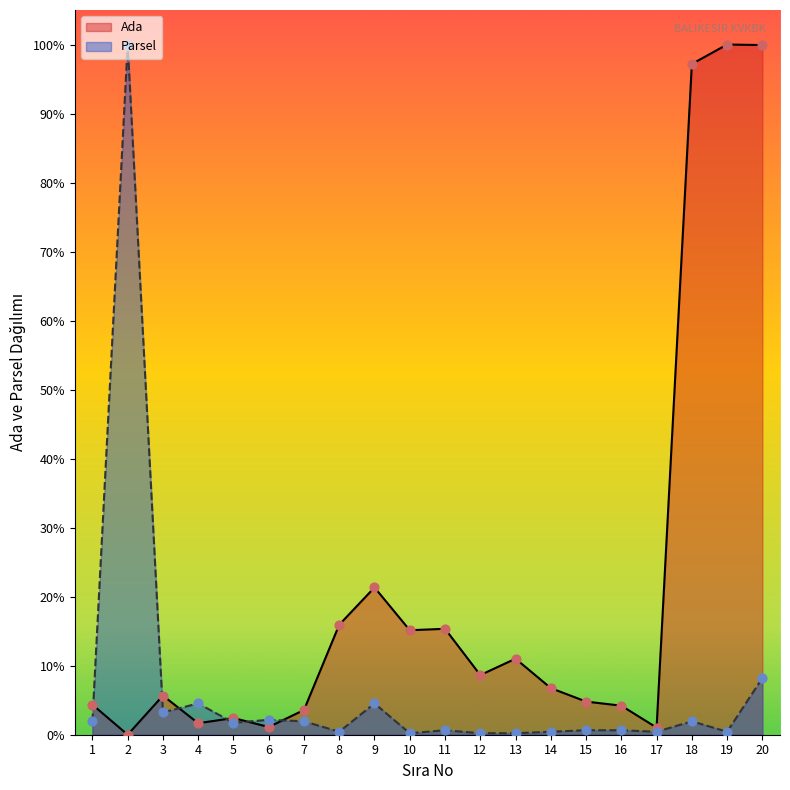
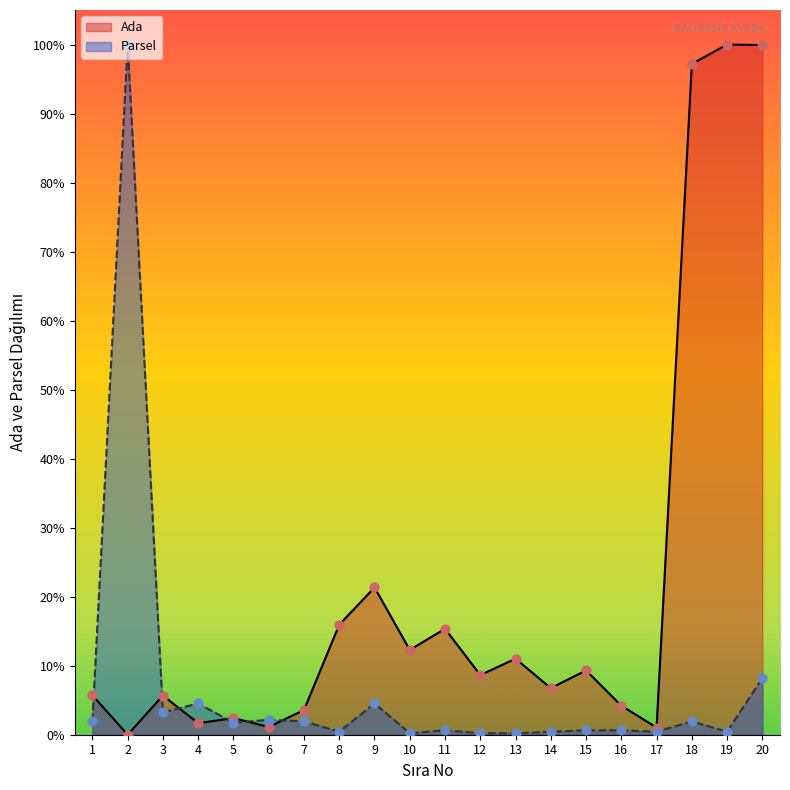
  {
    "Ada": {
-     "1": "4%",
+     "1": "6%",
      "2": "0%",
      "3": "6%",
      "4": "2%",
      "5": "2%",
      "6": "1%",
      "7": "4%",
      "8": "16%",
      "9": "21%",
-     "10": "15%",
+     "10": "12%",
      "11": "15%",
      "12": "9%",
      "13": "11%",
      "14": "7%",
-     "15": "5%",
+     "15": "9%",
      "16": "4%",
      "17": "1%",
      "18": "97%",
      "19": "100%",
      "20": "100%"
    },
    "Parsel": {
      "1": "2%",
      "3": "3%",
      "4": "5%",
      "5": "2%",
      "6": "2%",
      "7": "2%",
      "8": "0%",
      "9": "5%",
      "10": "0%",
      "11": "1%",
      "12": "0%",
      "13": "0%",
      "14": "0%",
      "15": "1%",
      "16": "1%",
      "17": "0%",
      "18": "2%",
      "19": "0%",
      "20": "8%"
    }
  }
